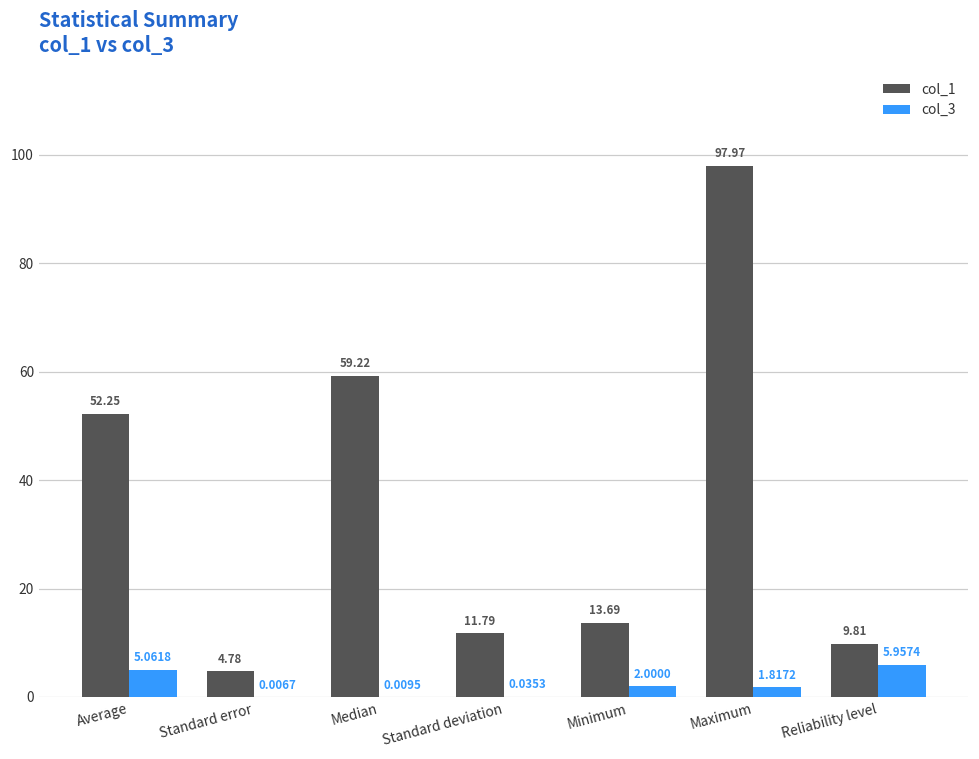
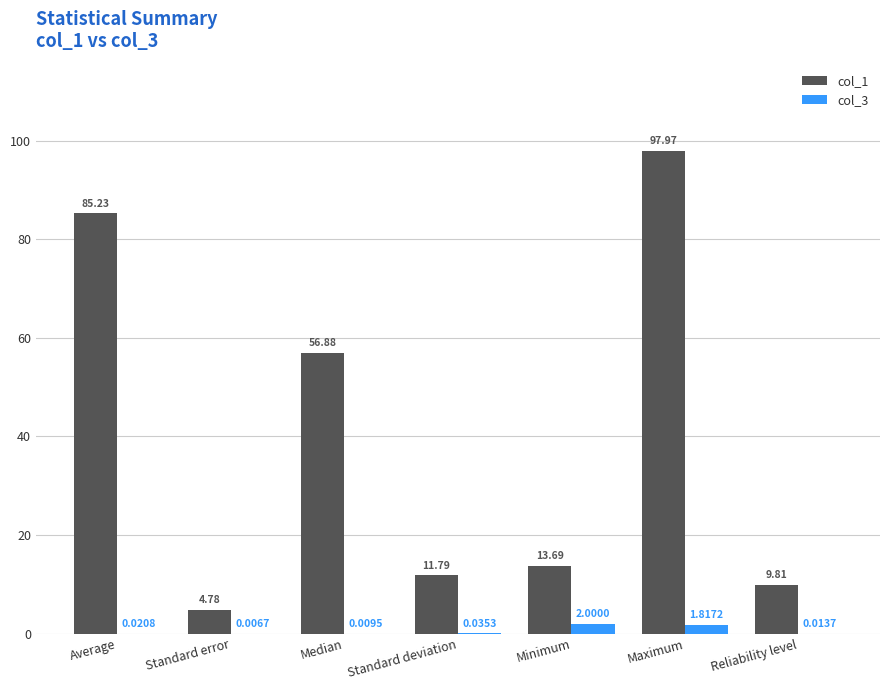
  {
    "col_1": {
-     "Average": 52.25,
+     "Average": 85.23,
      "Standard error": 4.78,
-     "Median": 59.22,
+     "Median": 56.88,
      "Standard deviation": 11.79,
      "Minimum": 13.69,
      "Maximum": 97.97,
      "Reliability level": 9.81
    },
    "col_3": {
-     "Average": 5.0618,
+     "Average": 0.0208,
      "Standard error": 0.0067,
      "Median": 0.0095,
      "Standard deviation": 0.0353,
      "Minimum": 2.0000,
      "Maximum": 1.8172,
-     "Reliability level": 5.9574
+     "Reliability level": 0.0137
    }
  }
